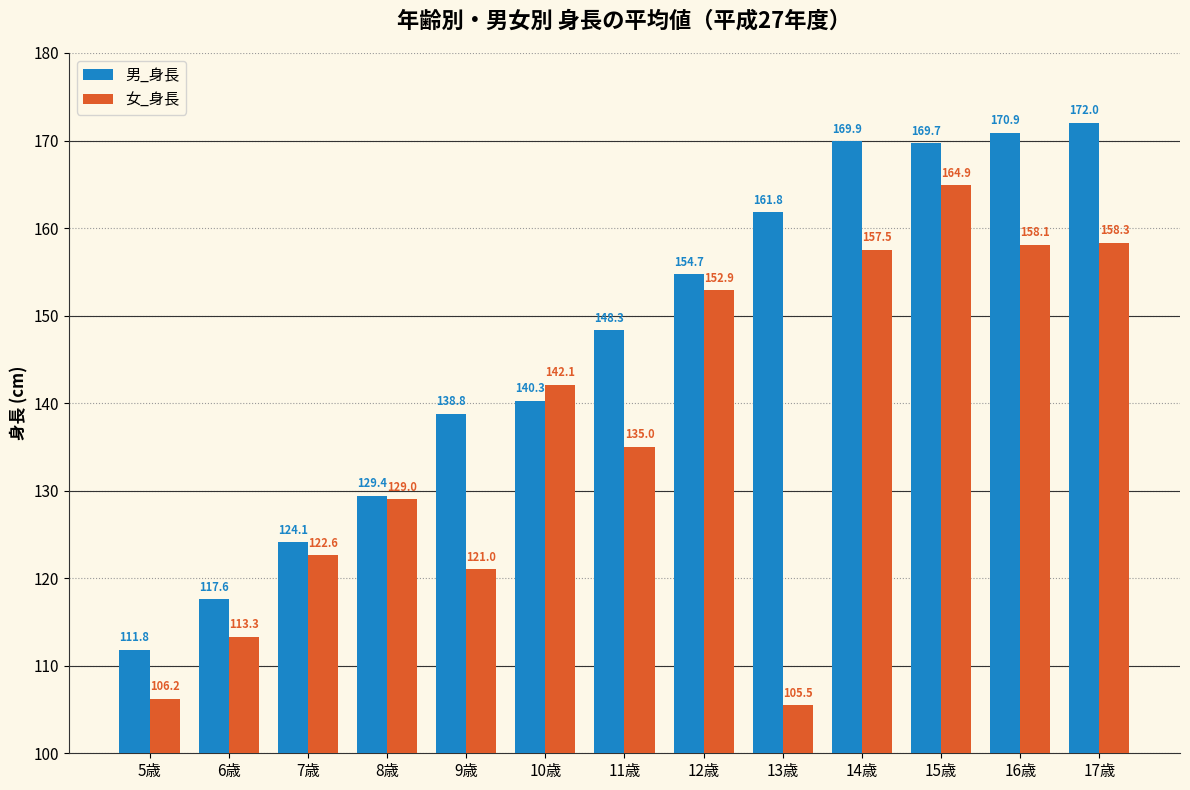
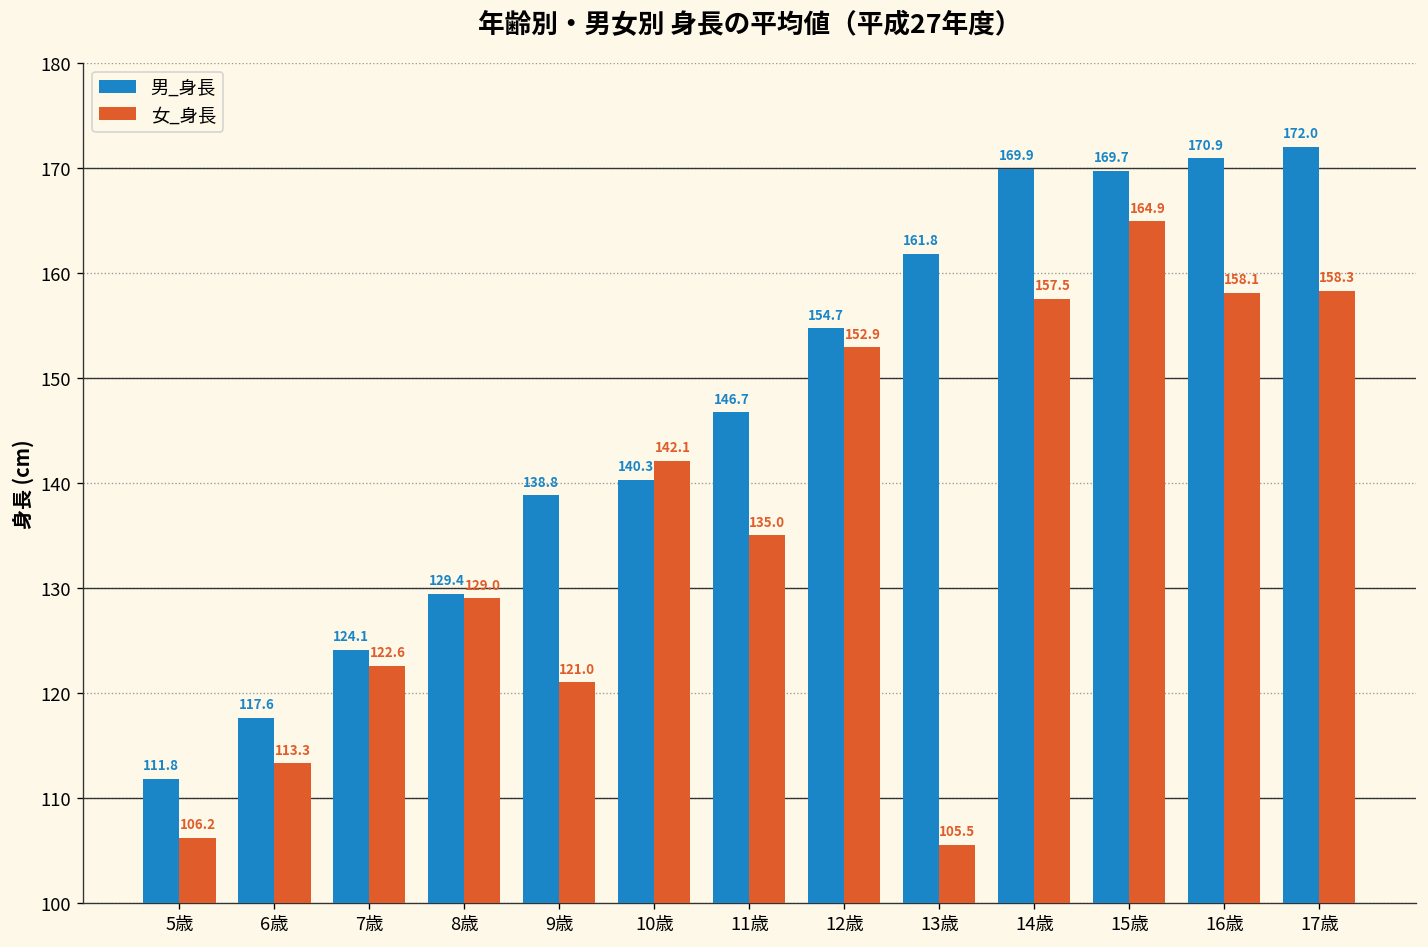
  {
    "男_身長": {
      "5歳": 111.8,
      "6歳": 117.6,
      "7歳": 124.1,
      "8歳": 129.4,
      "9歳": 138.8,
      "10歳": 140.3,
-     "11歳": 148.3,
+     "11歳": 146.7,
      "12歳": 154.7,
      "13歳": 161.8,
      "14歳": 169.9,
      "15歳": 169.7,
      "16歳": 170.9,
      "17歳": 172.0
    },
    "女_身長": {
      "5歳": 106.2,
      "6歳": 113.3,
      "7歳": 122.6,
      "8歳": 129.0,
      "9歳": 121.0,
      "10歳": 142.1,
      "11歳": 135.0,
      "12歳": 152.9,
      "13歳": 105.5,
      "14歳": 157.5,
      "15歳": 164.9,
      "16歳": 158.1,
      "17歳": 158.3
    }
  }
